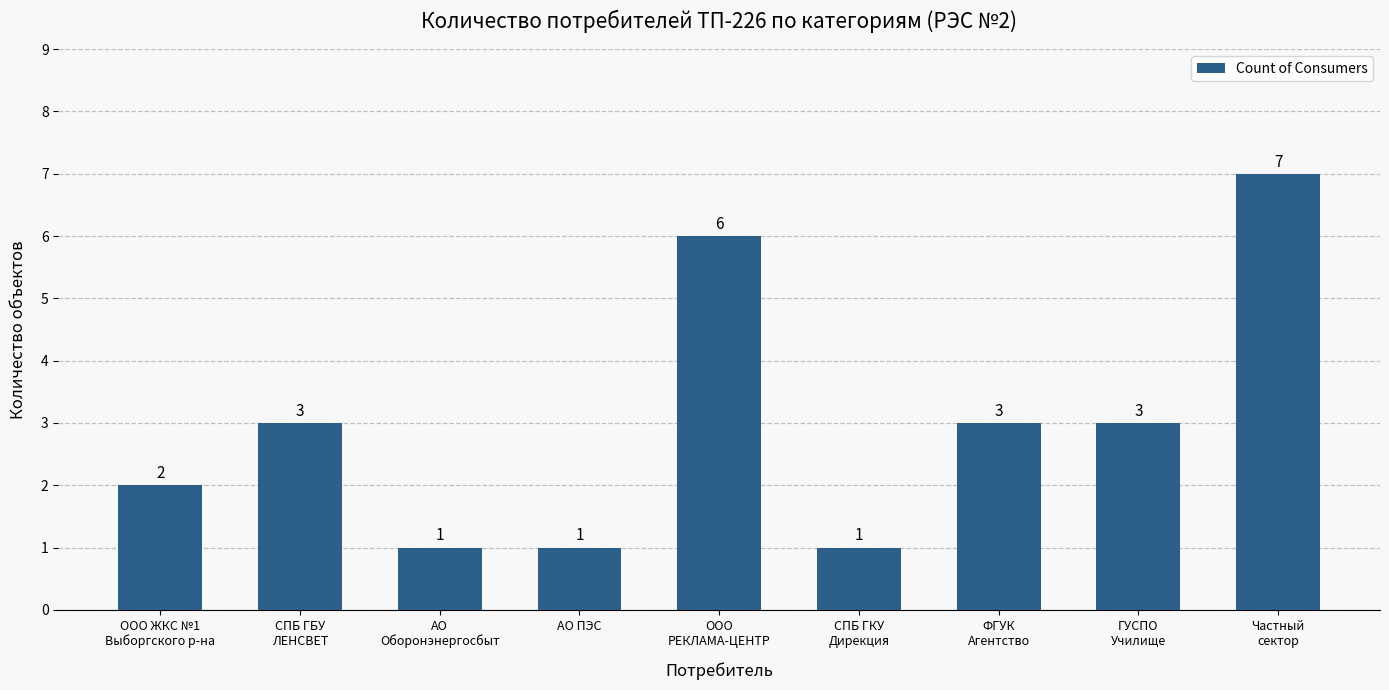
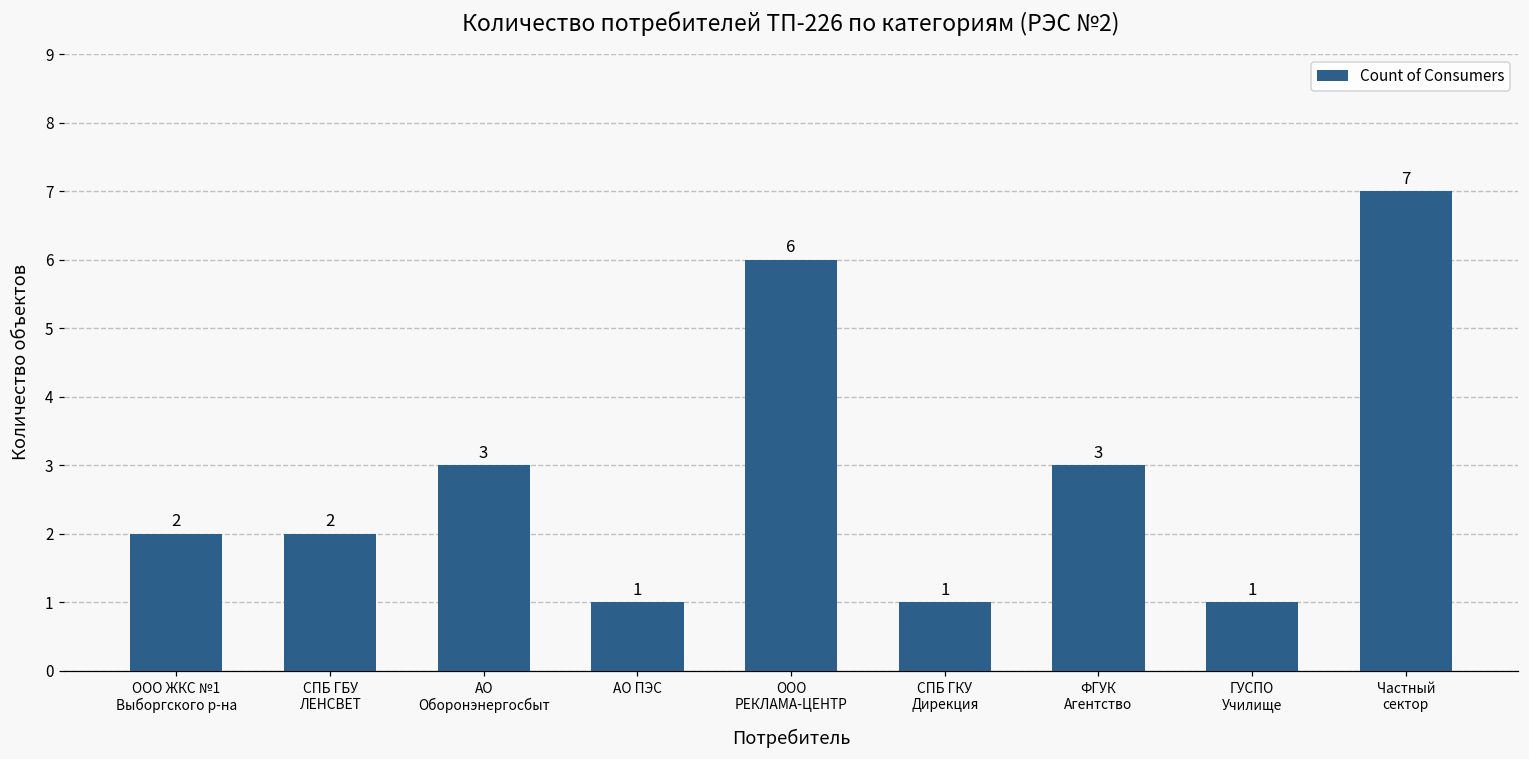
  {
    "ООО ЖКС №1 Выборгского р-на": 2,
-   "СПБ ГБУ ЛЕНСВЕТ": 3,
-   "АО Оборонэнергосбыт": 1,
+   "СПБ ГБУ ЛЕНСВЕТ": 2,
+   "АО Оборонэнергосбыт": 3,
    "АО ПЭС": 1,
    "ООО РЕКЛАМА-ЦЕНТР": 6,
    "СПБ ГКУ Дирекция": 1,
    "ФГУК Агентство": 3,
-   "ГУСПО Училище": 3,
+   "ГУСПО Училище": 1,
    "Частный сектор": 7
  }
